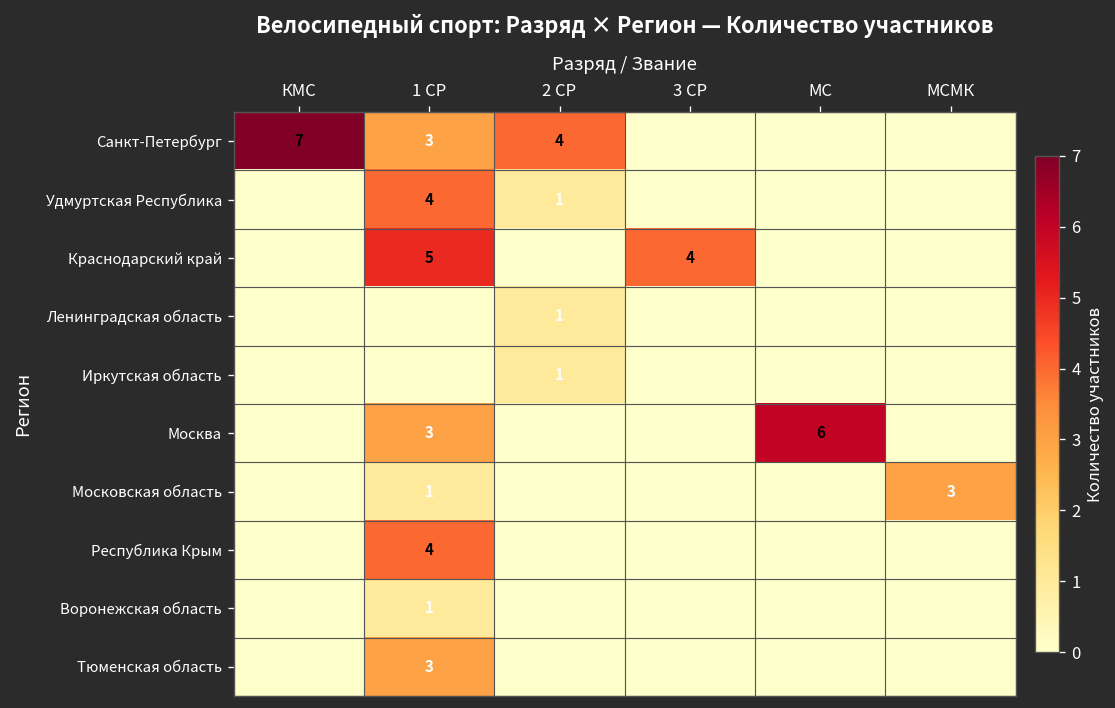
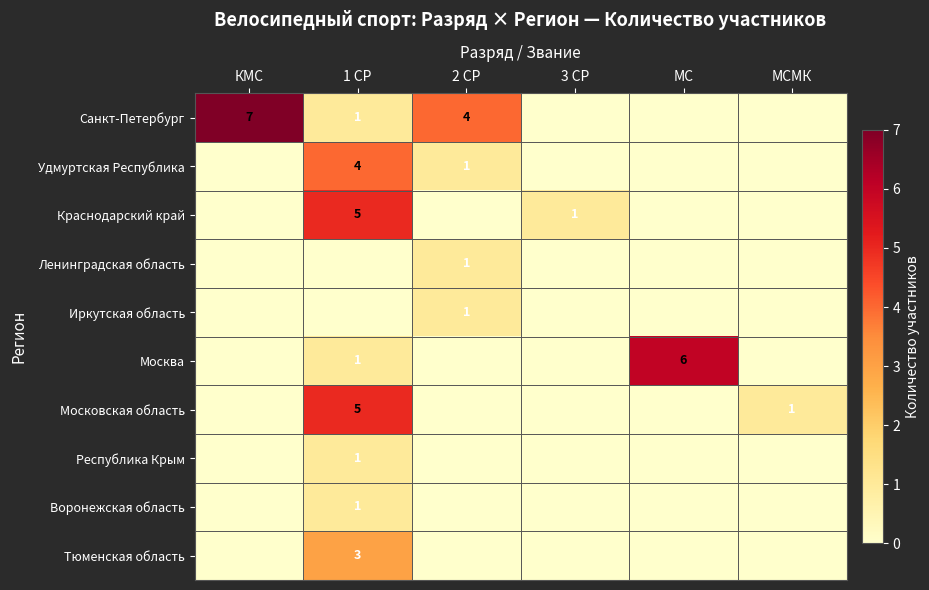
  {
    "Санкт-Петербург": {
      "КМС": 7,
-     "1 СР": 3,
+     "1 СР": 1,
      "2 СР": 4
    },
    "Удмуртская Республика": {
      "1 СР": 4,
      "2 СР": 1
    },
    "Краснодарский край": {
      "1 СР": 5,
-     "3 СР": 4
+     "3 СР": 1
    },
    "Ленинградская область": {
      "2 СР": 1
    },
    "Иркутская область": {
      "2 СР": 1
    },
    "Москва": {
-     "1 СР": 3,
+     "1 СР": 1,
      "МС": 6
    },
    "Московская область": {
-     "1 СР": 1,
-     "МСМК": 3
+     "1 СР": 5,
+     "МСМК": 1
    },
    "Республика Крым": {
-     "1 СР": 4
+     "1 СР": 1
    },
    "Воронежская область": {
      "1 СР": 1
    },
    "Тюменская область": {
      "1 СР": 3
    }
  }
